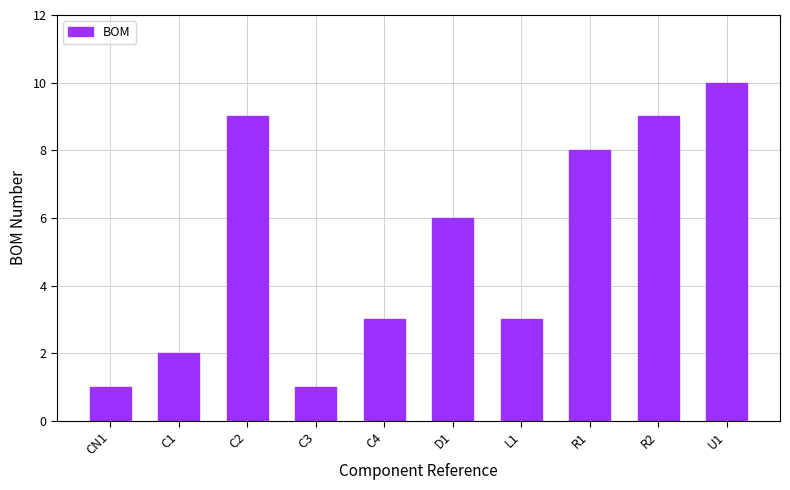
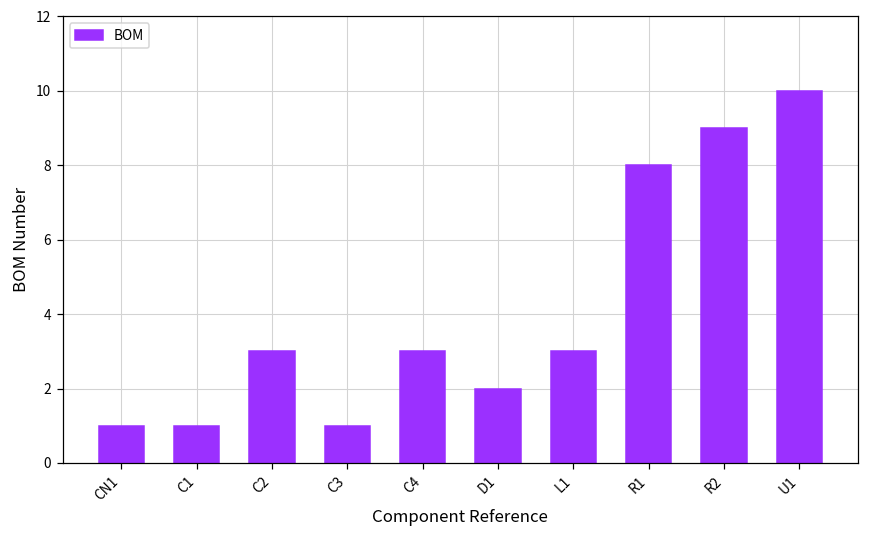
  {
    "CN1": 1,
-   "C1": 2,
-   "C2": 9,
+   "C1": 1,
+   "C2": 3,
    "C3": 1,
    "C4": 3,
-   "D1": 6,
+   "D1": 2,
    "L1": 3,
    "R1": 8,
    "R2": 9,
    "U1": 10
  }
